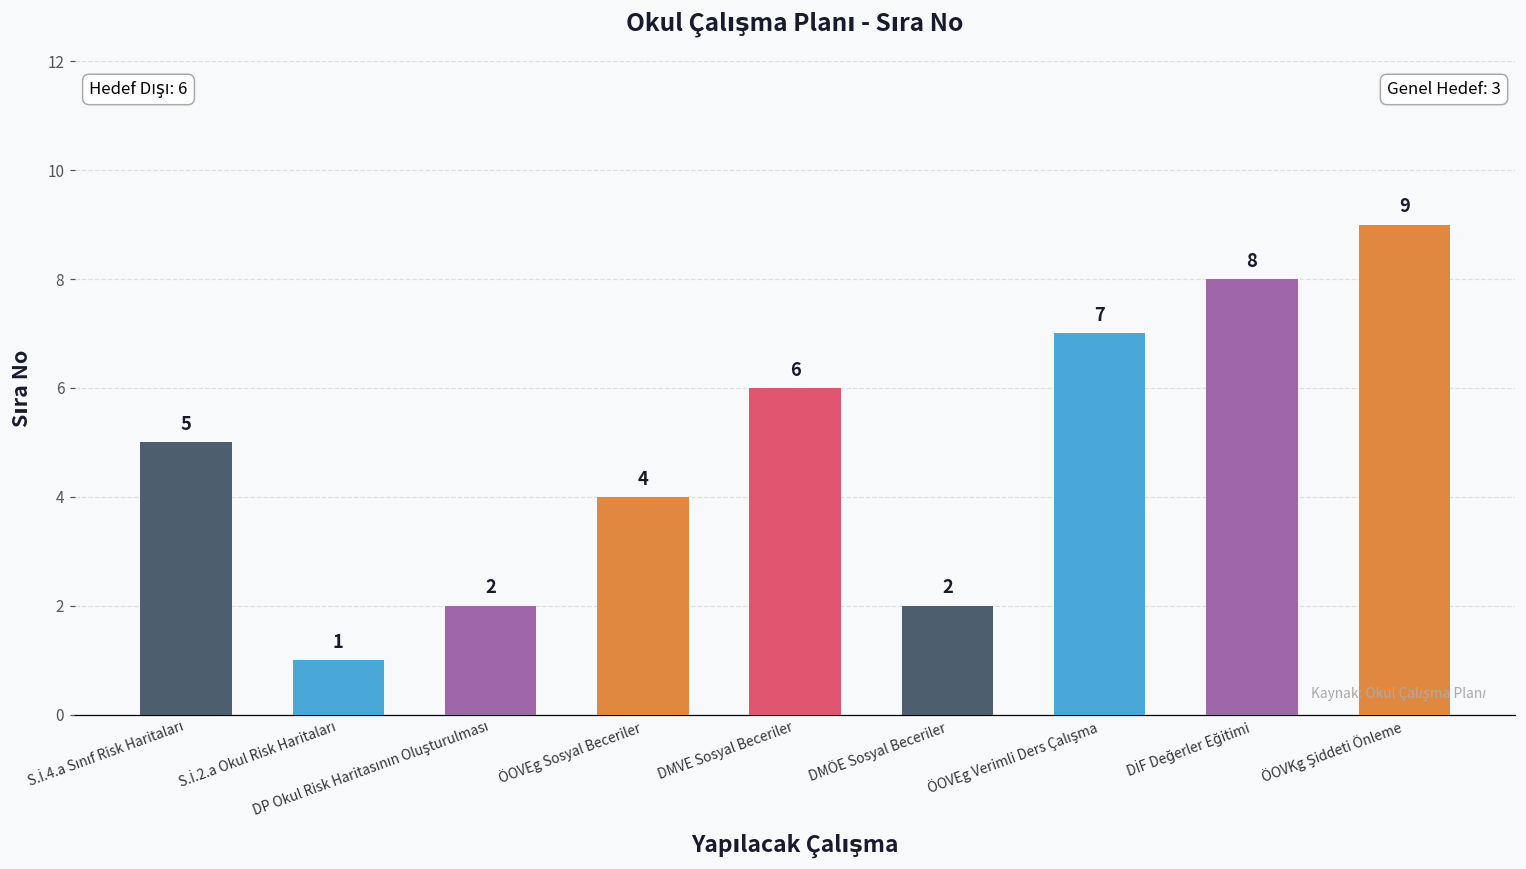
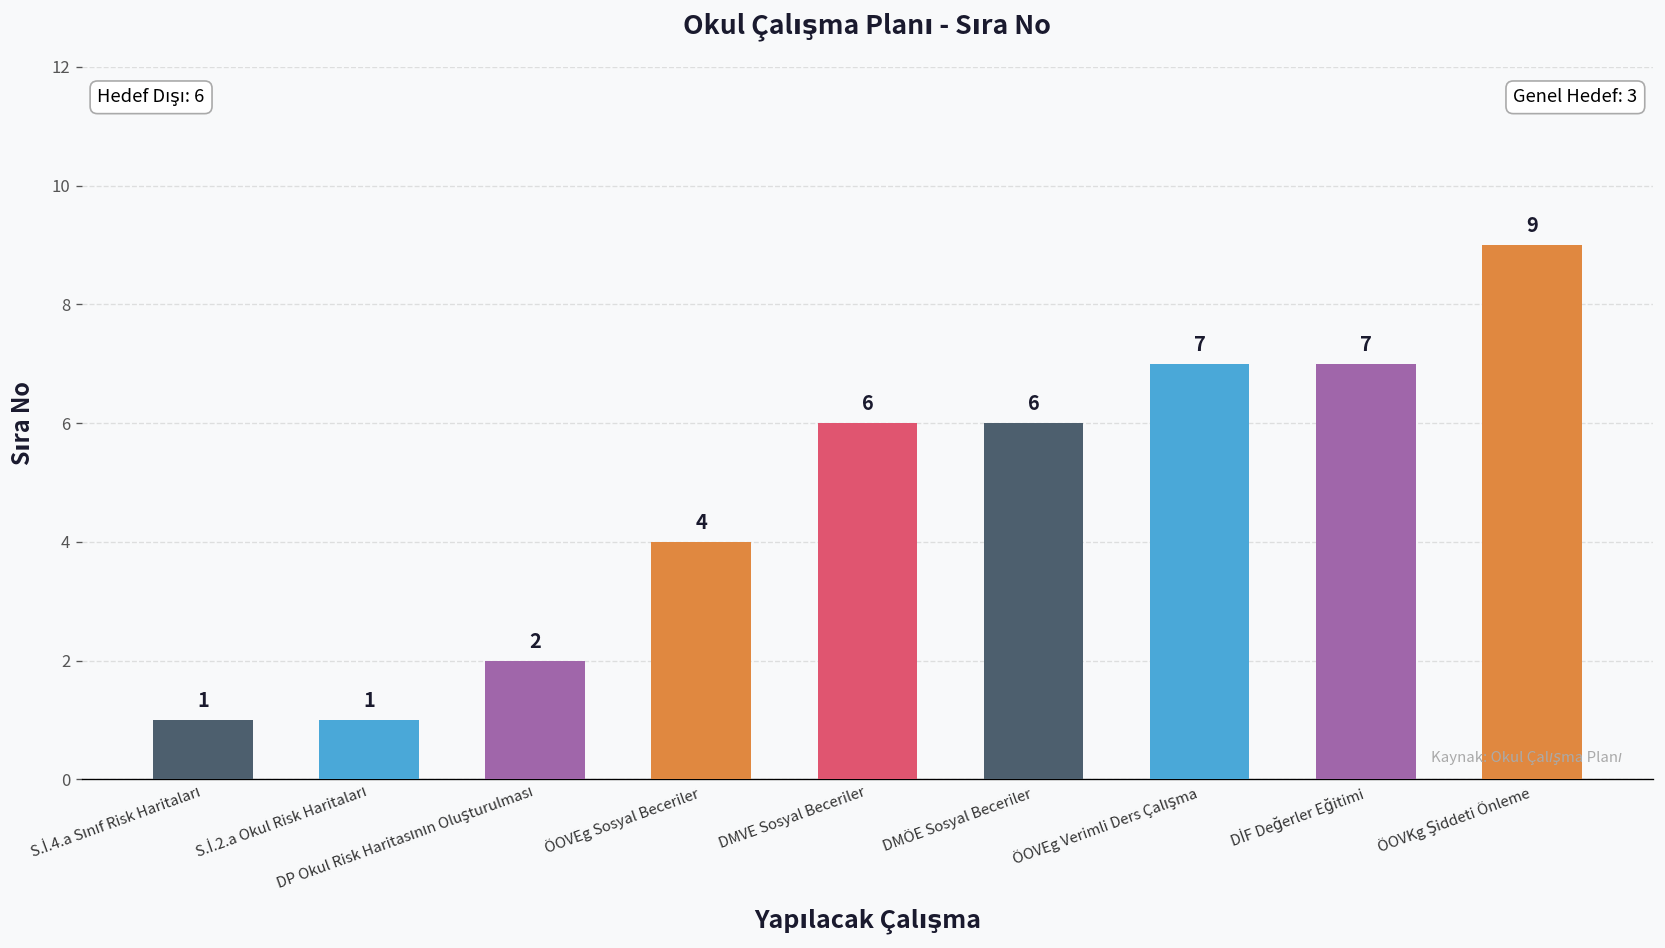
  {
-   "S.İ.4.a Sınıf Risk Haritaları": 5,
+   "S.İ.4.a Sınıf Risk Haritaları": 1,
    "S.İ.2.a Okul Risk Haritaları": 1,
    "DP Okul Risk Haritasının Oluşturulması": 2,
    "ÖOVEg Sosyal Beceriler": 4,
    "DMVE Sosyal Beceriler": 6,
-   "DMÖE Sosyal Beceriler": 2,
+   "DMÖE Sosyal Beceriler": 6,
    "ÖOVEg Verimli Ders Çalışma": 7,
-   "DİF Değerler Eğitimi": 8,
+   "DİF Değerler Eğitimi": 7,
    "ÖOVKg Şiddeti Önleme": 9
  }
